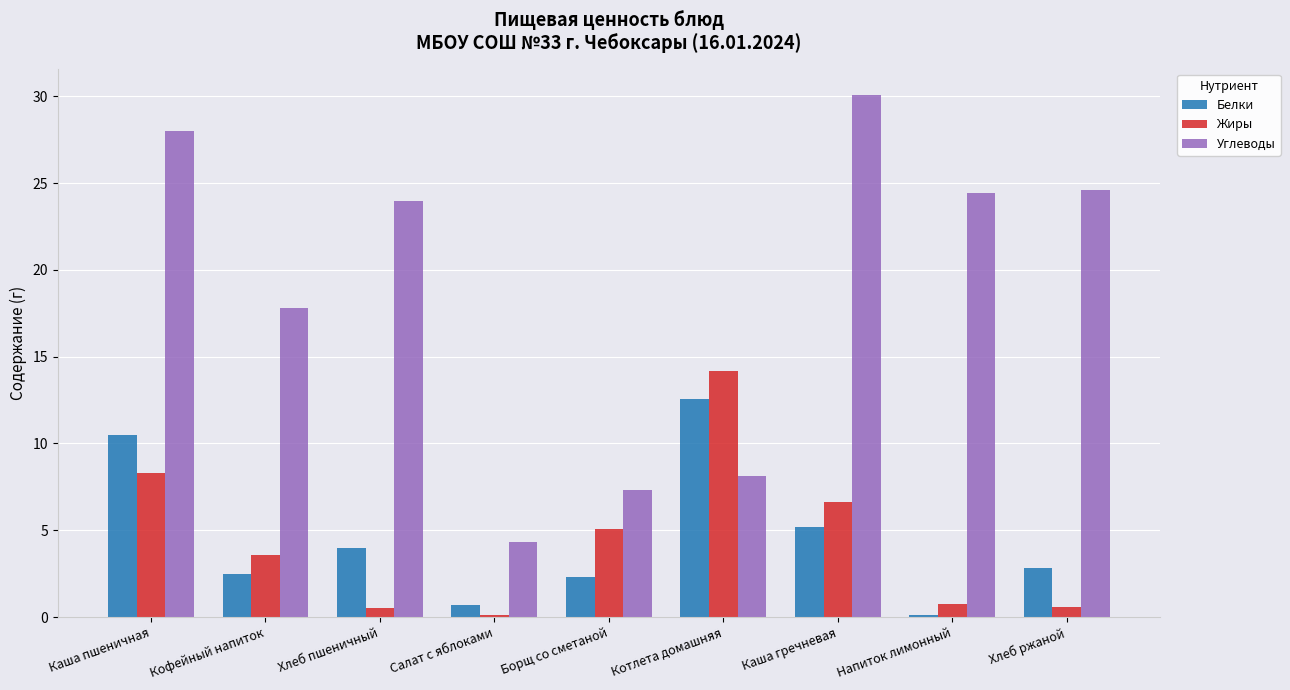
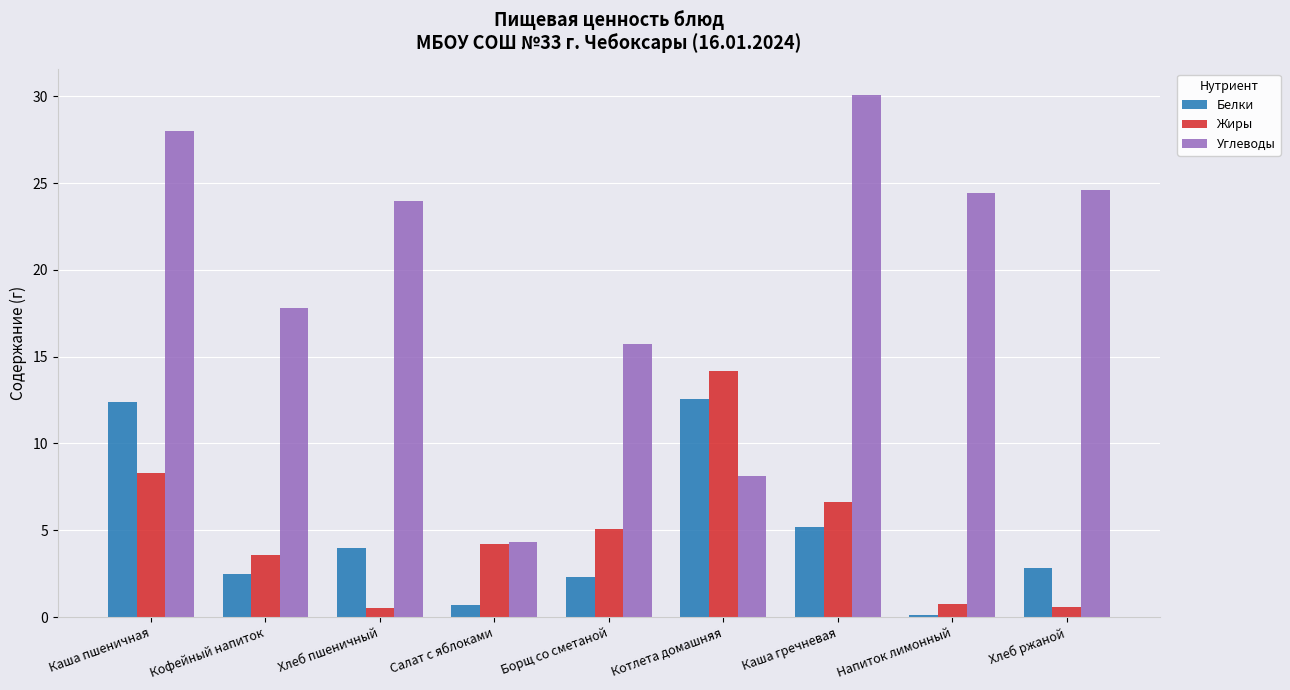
  {
    "Белки": {
-     "Каша пшеничная": 10.5,
+     "Каша пшеничная": 12.4,
      "Кофейный напиток": 2.5,
      "Хлеб пшеничный": 4.0,
      "Салат с яблоками": 0.7,
      "Борщ со сметаной": 2.3,
      "Котлета домашняя": 12.6,
      "Каша гречневая": 5.2,
      "Хлеб ржаной": 2.8
    },
    "Жиры": {
      "Каша пшеничная": 8.3,
      "Кофейный напиток": 3.6,
      "Хлеб пшеничный": 0.5,
-     "Салат с яблоками": 0.1,
+     "Салат с яблоками": 4.2,
      "Борщ со сметаной": 5.1,
      "Котлета домашняя": 14.2,
      "Каша гречневая": 6.6,
      "Напиток лимонный": 0.7,
      "Хлеб ржаной": 0.6
    },
    "Углеводы": {
      "Каша пшеничная": 28.0,
      "Кофейный напиток": 17.8,
      "Хлеб пшеничный": 24.0,
      "Салат с яблоками": 4.3,
-     "Борщ со сметаной": 7.3,
+     "Борщ со сметаной": 15.7,
      "Котлета домашняя": 8.1,
      "Каша гречневая": 30.1,
      "Напиток лимонный": 24.4,
      "Хлеб ржаной": 24.6
    }
  }
